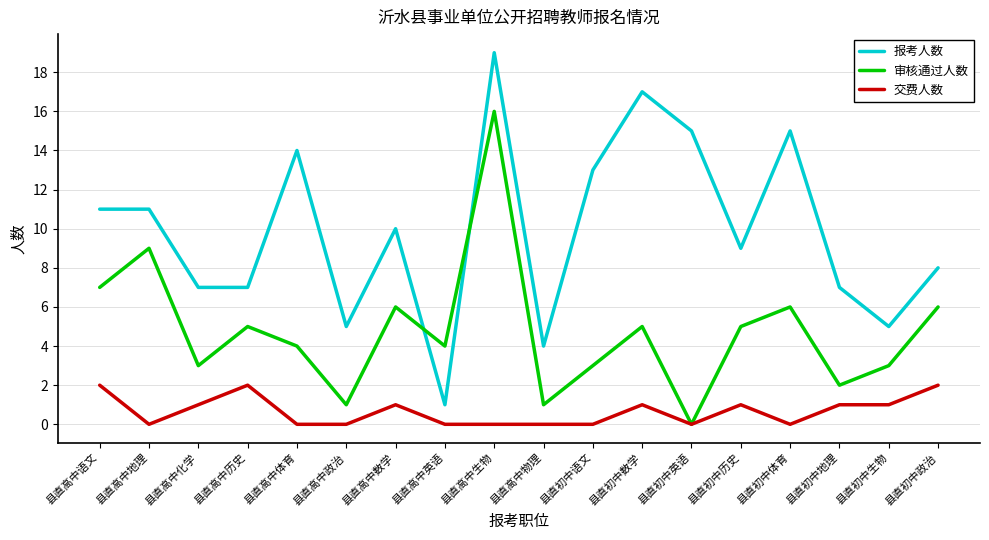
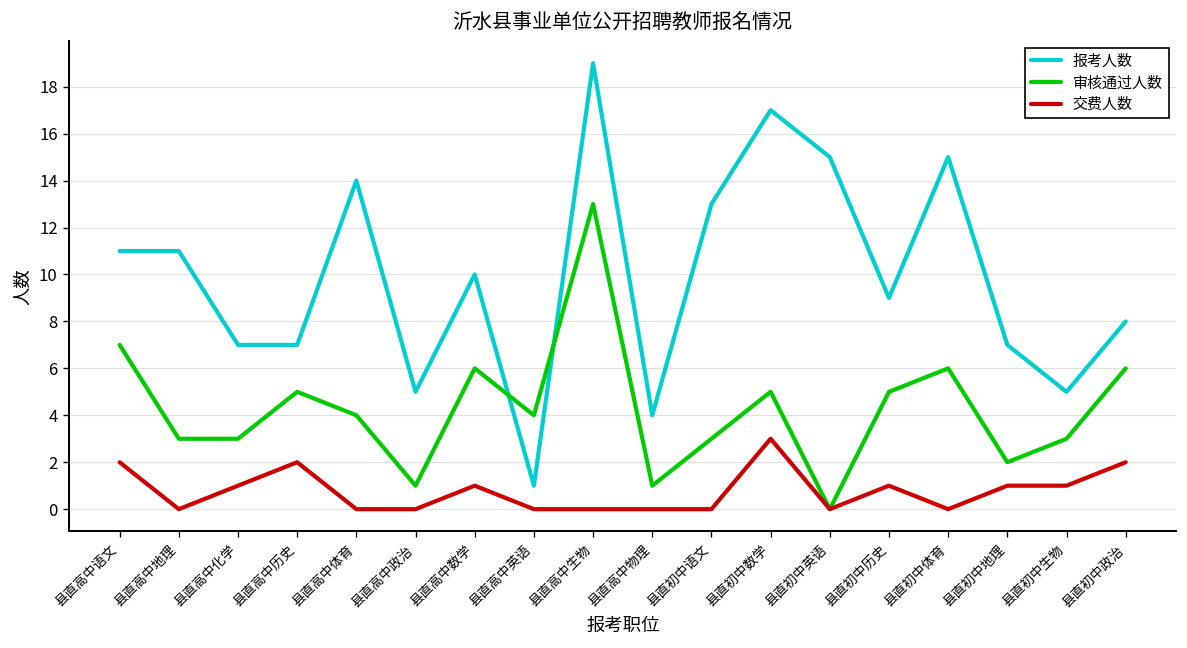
  {
    "报考人数": {
      "县直高中语文": 11,
      "县直高中地理": 11,
      "县直高中化学": 7,
      "县直高中历史": 7,
      "县直高中体育": 14,
      "县直高中政治": 5,
      "县直高中数学": 10,
      "县直高中英语": 1,
      "县直高中生物": 19,
      "县直高中物理": 4,
      "县直初中语文": 13,
      "县直初中数学": 17,
      "县直初中英语": 15,
      "县直初中历史": 9,
      "县直初中体育": 15,
      "县直初中地理": 7,
      "县直初中生物": 5,
      "县直初中政治": 8
    },
    "审核通过人数": {
      "县直高中语文": 7,
-     "县直高中地理": 9,
+     "县直高中地理": 3,
      "县直高中化学": 3,
      "县直高中历史": 5,
      "县直高中体育": 4,
      "县直高中政治": 1,
      "县直高中数学": 6,
      "县直高中英语": 4,
-     "县直高中生物": 16,
+     "县直高中生物": 13,
      "县直高中物理": 1,
      "县直初中语文": 3,
      "县直初中数学": 5,
      "县直初中历史": 5,
      "县直初中体育": 6,
      "县直初中地理": 2,
      "县直初中生物": 3,
      "县直初中政治": 6
    },
    "交费人数": {
      "县直高中语文": 2,
      "县直高中地理": 0,
      "县直高中化学": 1,
      "县直高中历史": 2,
      "县直高中体育": 0,
      "县直高中政治": 0,
      "县直高中数学": 1,
      "县直高中英语": 0,
      "县直高中生物": 0,
      "县直高中物理": 0,
      "县直初中语文": 0,
-     "县直初中数学": 1,
+     "县直初中数学": 3,
      "县直初中历史": 1,
      "县直初中体育": 0,
      "县直初中地理": 1,
      "县直初中生物": 1,
      "县直初中政治": 2
    }
  }
